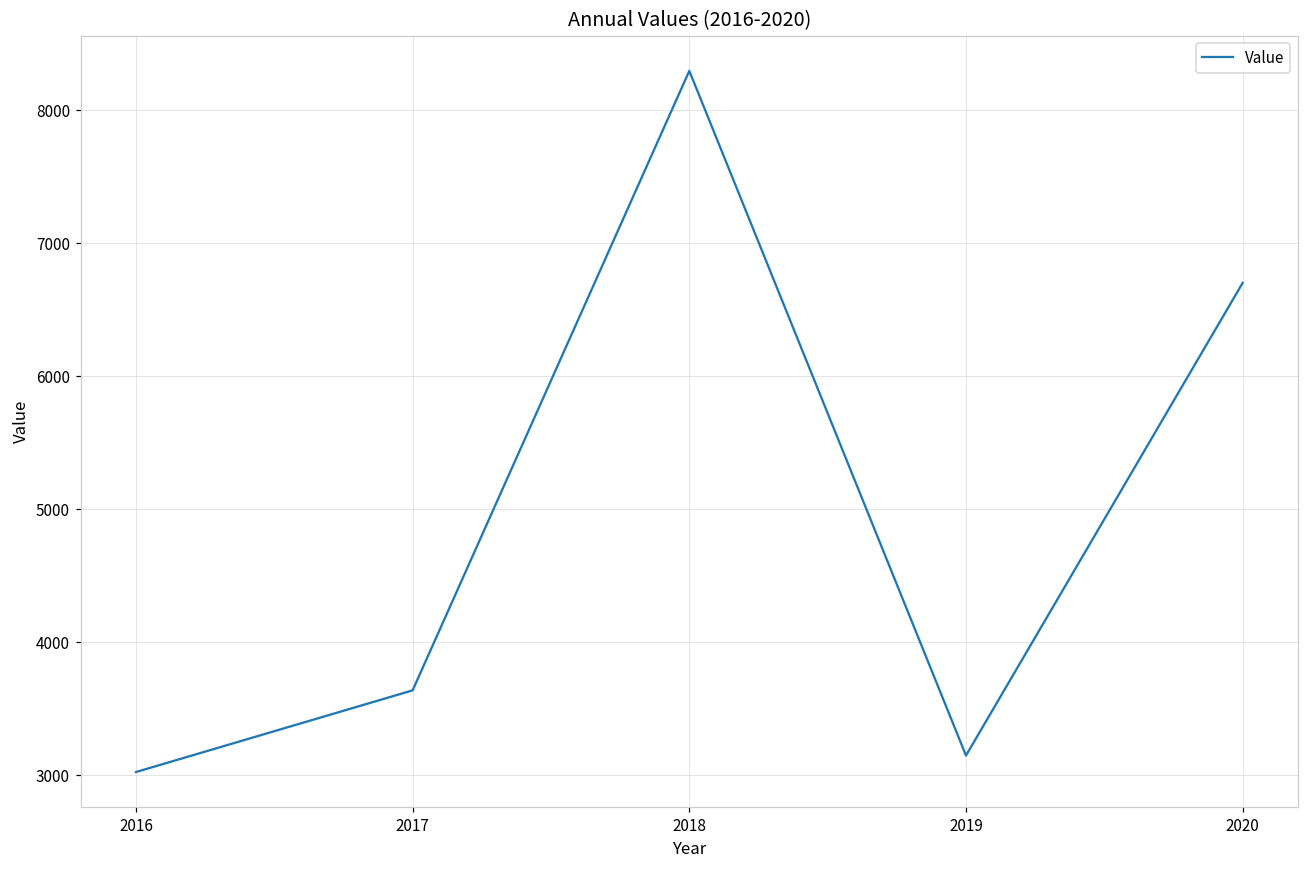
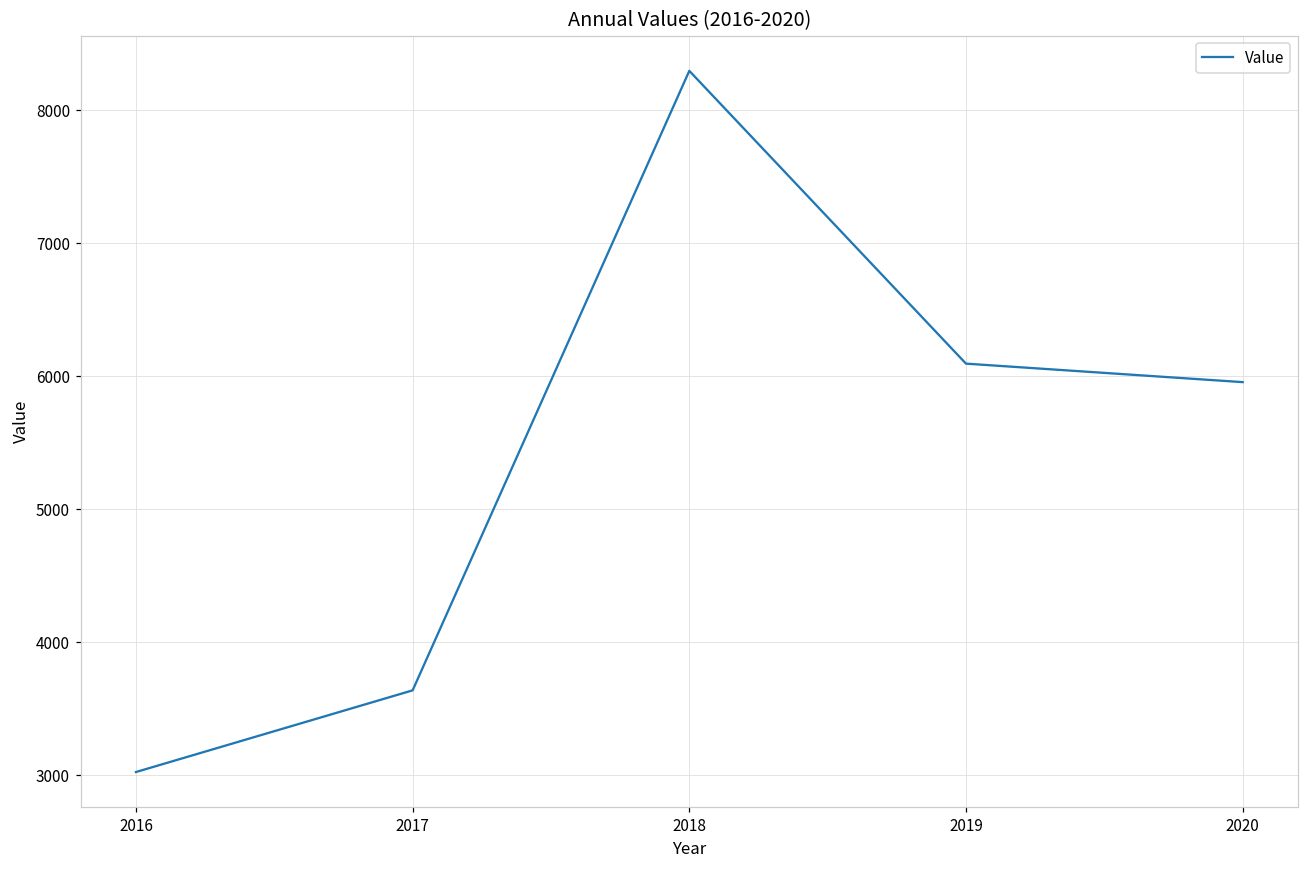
  {
    "2016": 3020,
    "2017": 3640,
    "2018": 8300,
-   "2019": 3150,
-   "2020": 6700
+   "2019": 6090,
+   "2020": 5960
  }
